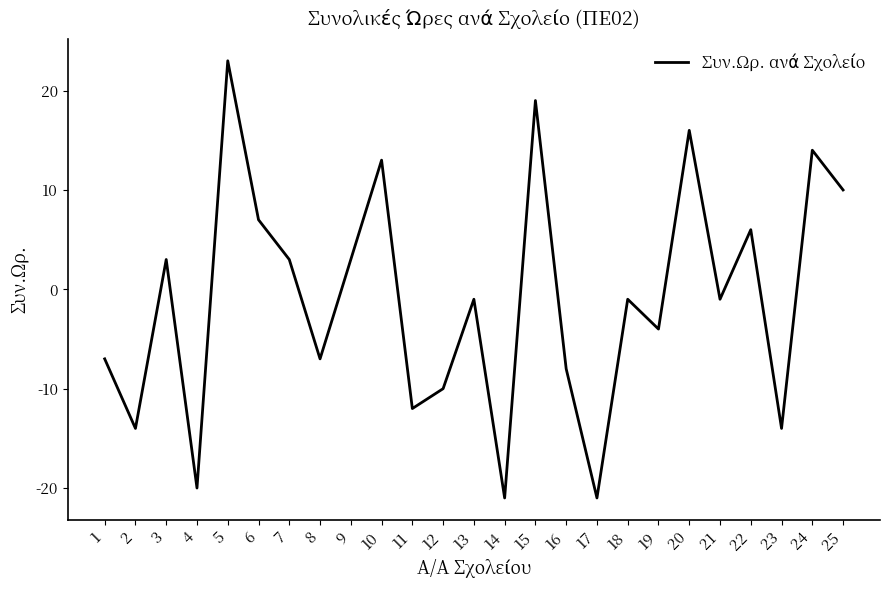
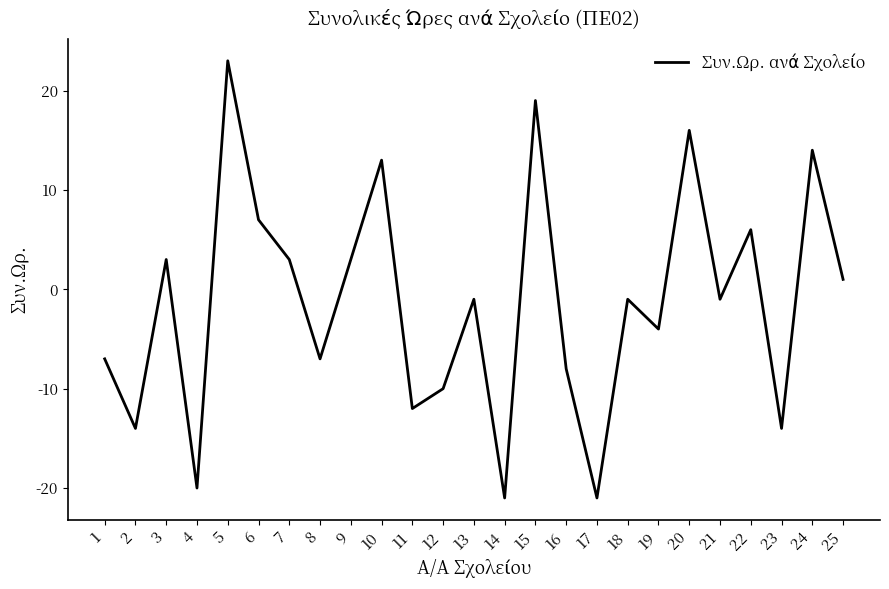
  {
    "1": -7,
    "2": -14,
    "3": 3,
    "4": -20,
    "5": 23,
    "6": 7,
    "7": 3,
    "8": -7,
    "9": 3,
    "10": 13,
    "11": -12,
    "12": -10,
    "13": -1,
    "14": -21,
    "15": 19,
    "16": -8,
    "17": -21,
    "18": -1,
    "19": -4,
    "20": 16,
    "21": -1,
    "22": 6,
    "23": -14,
    "24": 14,
-   "25": 10
+   "25": 1
  }
